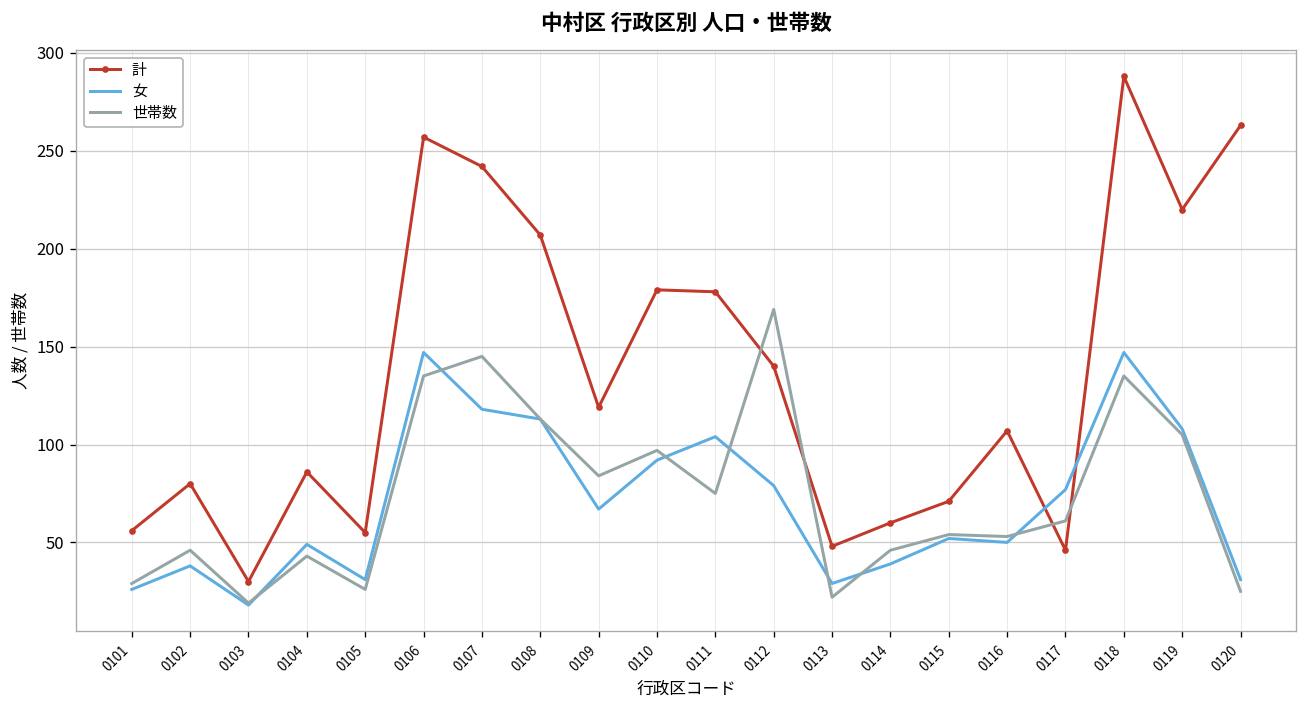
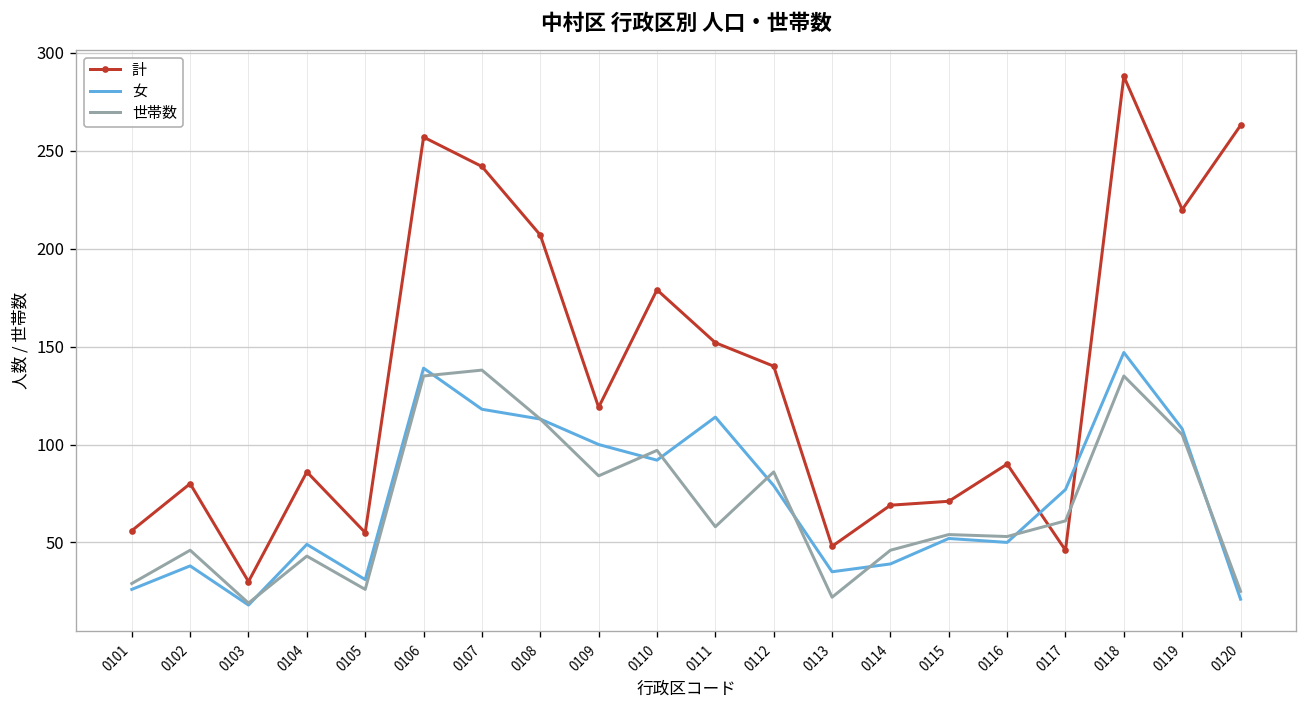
  {
    "計": {
      "0101": 56,
      "0102": 80,
      "0103": 30,
      "0104": 86,
      "0105": 55,
      "0106": 257,
      "0107": 242,
      "0108": 207,
      "0109": 119,
      "0110": 179,
-     "0111": 178,
+     "0111": 152,
      "0112": 140,
      "0113": 48,
-     "0114": 60,
+     "0114": 69,
      "0115": 71,
-     "0116": 107,
+     "0116": 90,
      "0117": 46,
      "0118": 288,
      "0119": 220,
      "0120": 263
    },
    "女": {
      "0101": 26,
      "0102": 38,
      "0104": 49,
      "0105": 31,
-     "0106": 147,
+     "0106": 139,
      "0107": 118,
-     "0109": 67,
+     "0109": 100,
      "0110": 92,
-     "0111": 104,
+     "0111": 114,
      "0112": 79,
-     "0113": 29,
+     "0113": 35,
      "0114": 39,
      "0115": 52,
      "0116": 50,
      "0117": 77,
      "0118": 147,
      "0119": 108,
-     "0120": 31
+     "0120": 21
    },
    "世帯数": {
      "0101": 29,
      "0102": 46,
      "0104": 43,
      "0105": 26,
      "0106": 135,
-     "0107": 145,
+     "0107": 138,
      "0109": 84,
      "0110": 97,
-     "0111": 75,
-     "0112": 169,
+     "0111": 58,
+     "0112": 86,
      "0113": 22,
      "0114": 46,
      "0115": 54,
      "0116": 53,
      "0117": 61,
      "0118": 135,
      "0119": 105,
      "0120": 25
    }
  }
